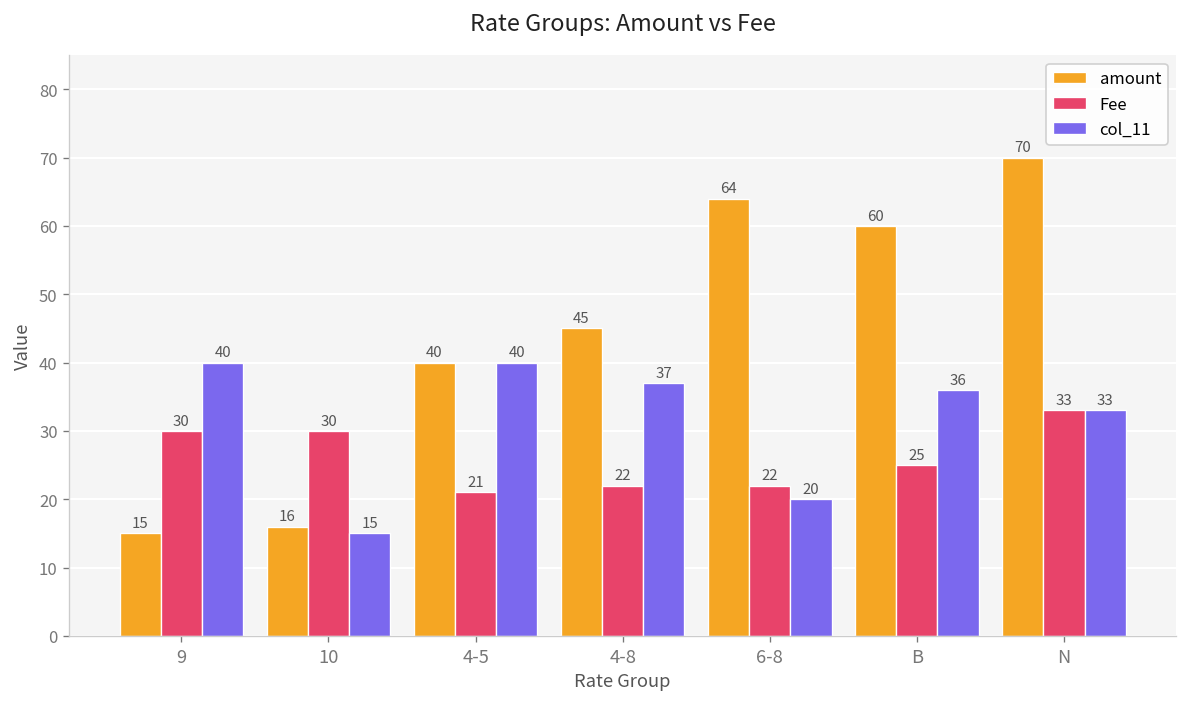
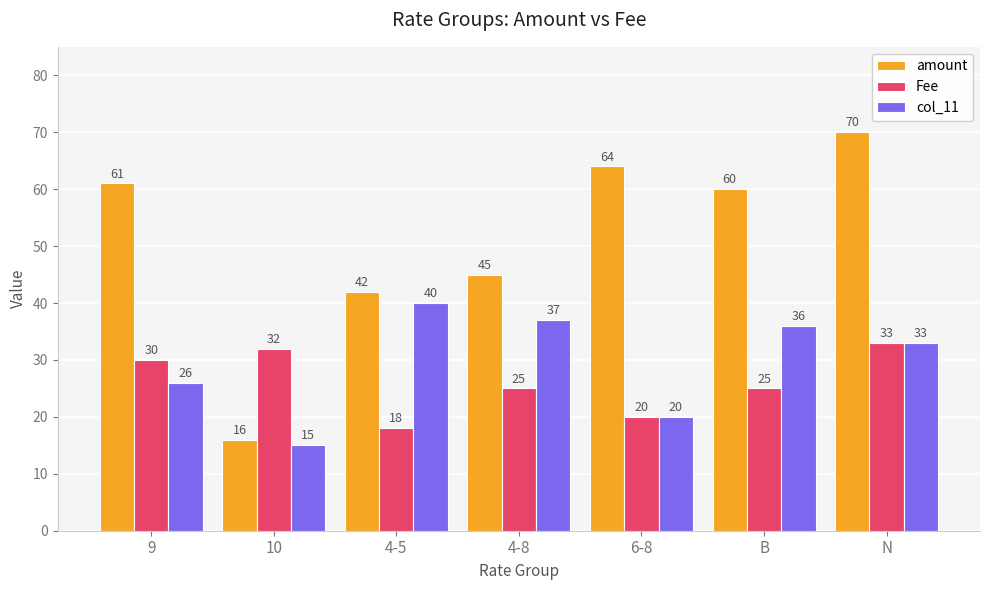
  {
    "amount": {
-     "9": 15,
+     "9": 61,
      "10": 16,
-     "4-5": 40,
+     "4-5": 42,
      "4-8": 45,
      "6-8": 64,
      "B": 60,
      "N": 70
    },
    "Fee": {
      "9": 30,
-     "10": 30,
-     "4-5": 21,
-     "4-8": 22,
-     "6-8": 22,
+     "10": 32,
+     "4-5": 18,
+     "4-8": 25,
+     "6-8": 20,
      "B": 25,
      "N": 33
    },
    "col_11": {
-     "9": 40,
+     "9": 26,
      "10": 15,
      "4-5": 40,
      "4-8": 37,
      "6-8": 20,
      "B": 36,
      "N": 33
    }
  }
